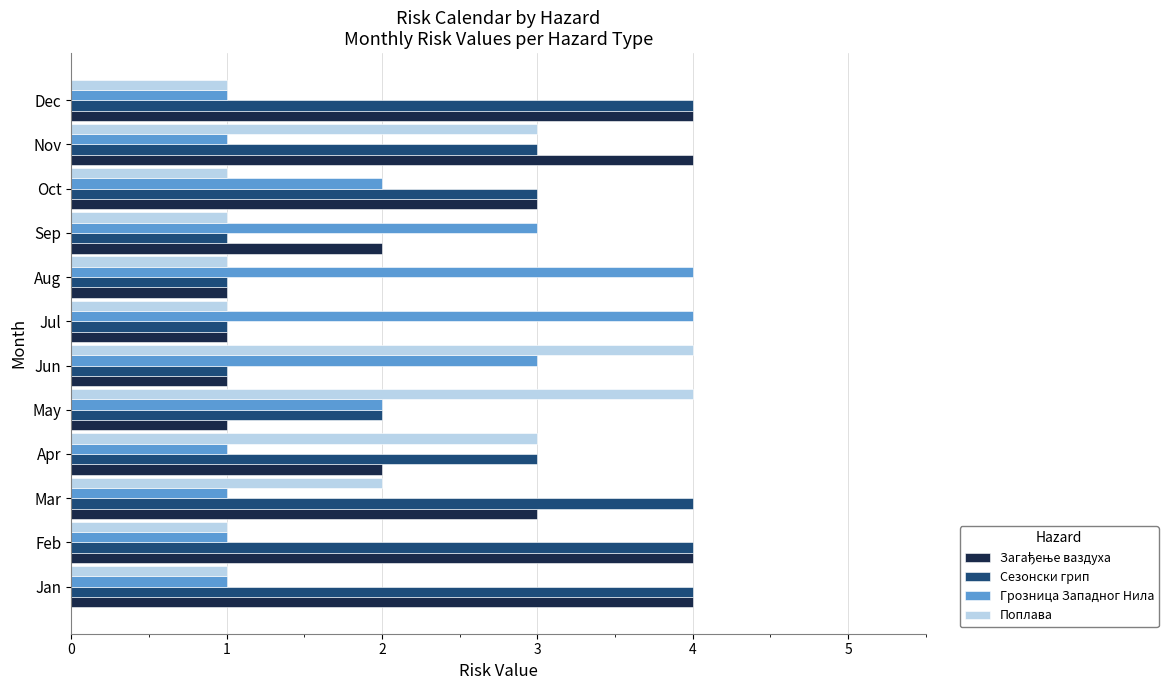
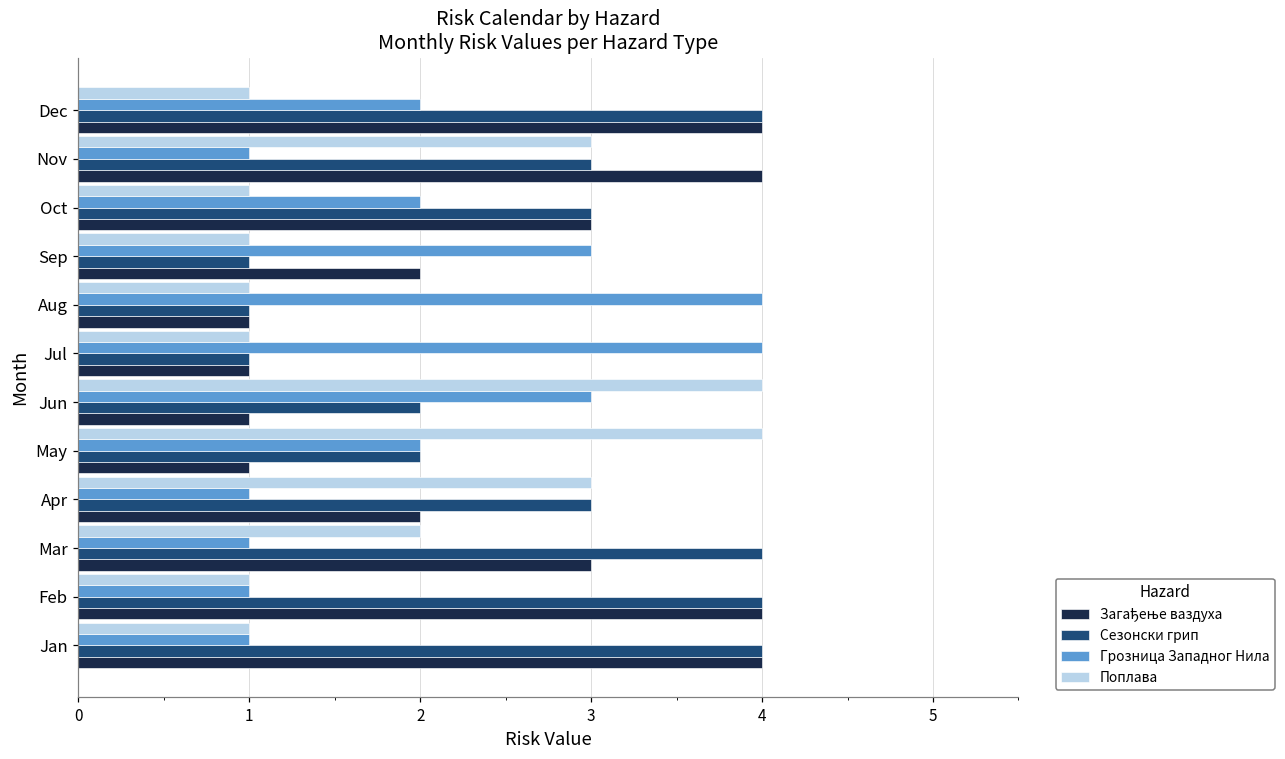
  {
    "Загађење ваздуха": {
      "Dec": 4,
      "Nov": 4,
      "Oct": 3,
      "Sep": 2,
      "Aug": 1,
      "Jul": 1,
      "Jun": 1,
      "May": 1,
      "Apr": 2,
      "Mar": 3,
      "Feb": 4,
      "Jan": 4
    },
    "Сезонски грип": {
      "Dec": 4,
      "Nov": 3,
      "Oct": 3,
      "Sep": 1,
      "Aug": 1,
      "Jul": 1,
-     "Jun": 1,
+     "Jun": 2,
      "May": 2,
      "Apr": 3,
      "Mar": 4,
      "Feb": 4,
      "Jan": 4
    },
    "Грозница Западног Нила": {
-     "Dec": 1,
+     "Dec": 2,
      "Nov": 1,
      "Oct": 2,
      "Sep": 3,
      "Aug": 4,
      "Jul": 4,
      "Jun": 3,
      "May": 2,
      "Apr": 1,
      "Mar": 1,
      "Feb": 1,
      "Jan": 1
    },
    "Поплава": {
      "Dec": 1,
      "Nov": 3,
      "Oct": 1,
      "Sep": 1,
      "Aug": 1,
      "Jul": 1,
      "Jun": 4,
      "May": 4,
      "Apr": 3,
      "Mar": 2,
      "Feb": 1,
      "Jan": 1
    }
  }
